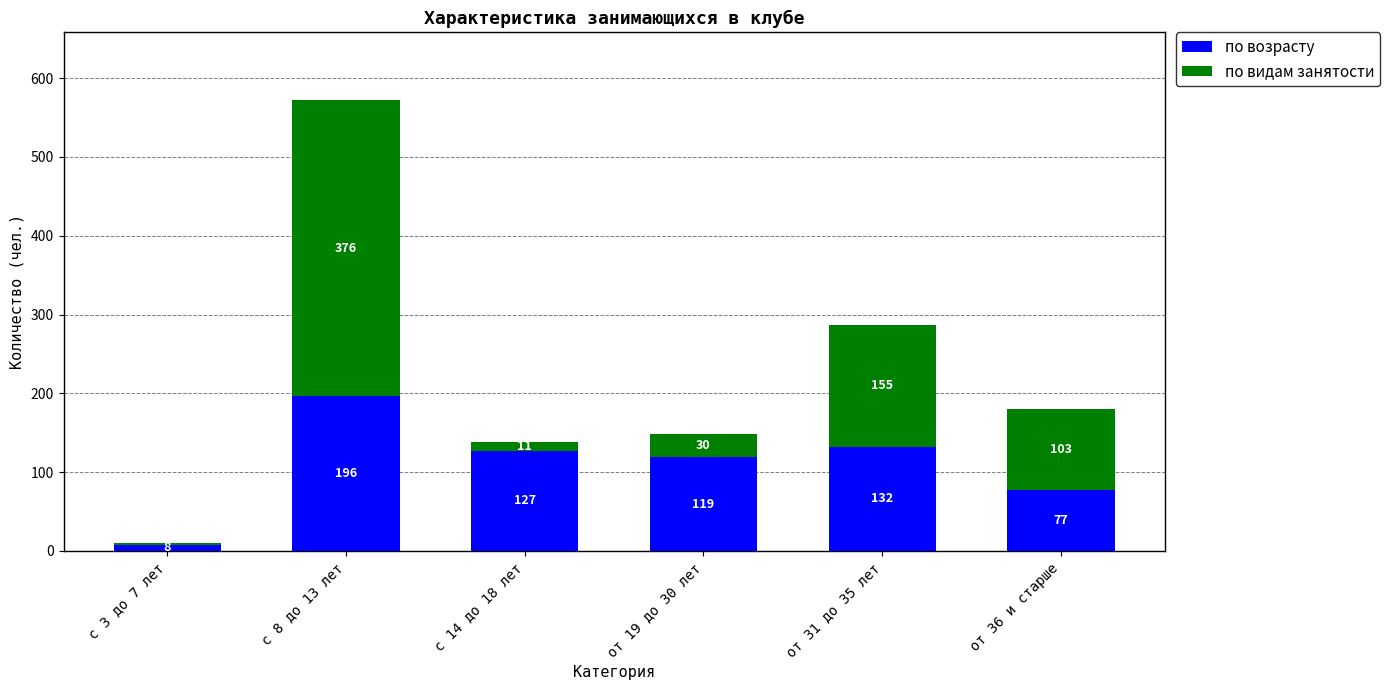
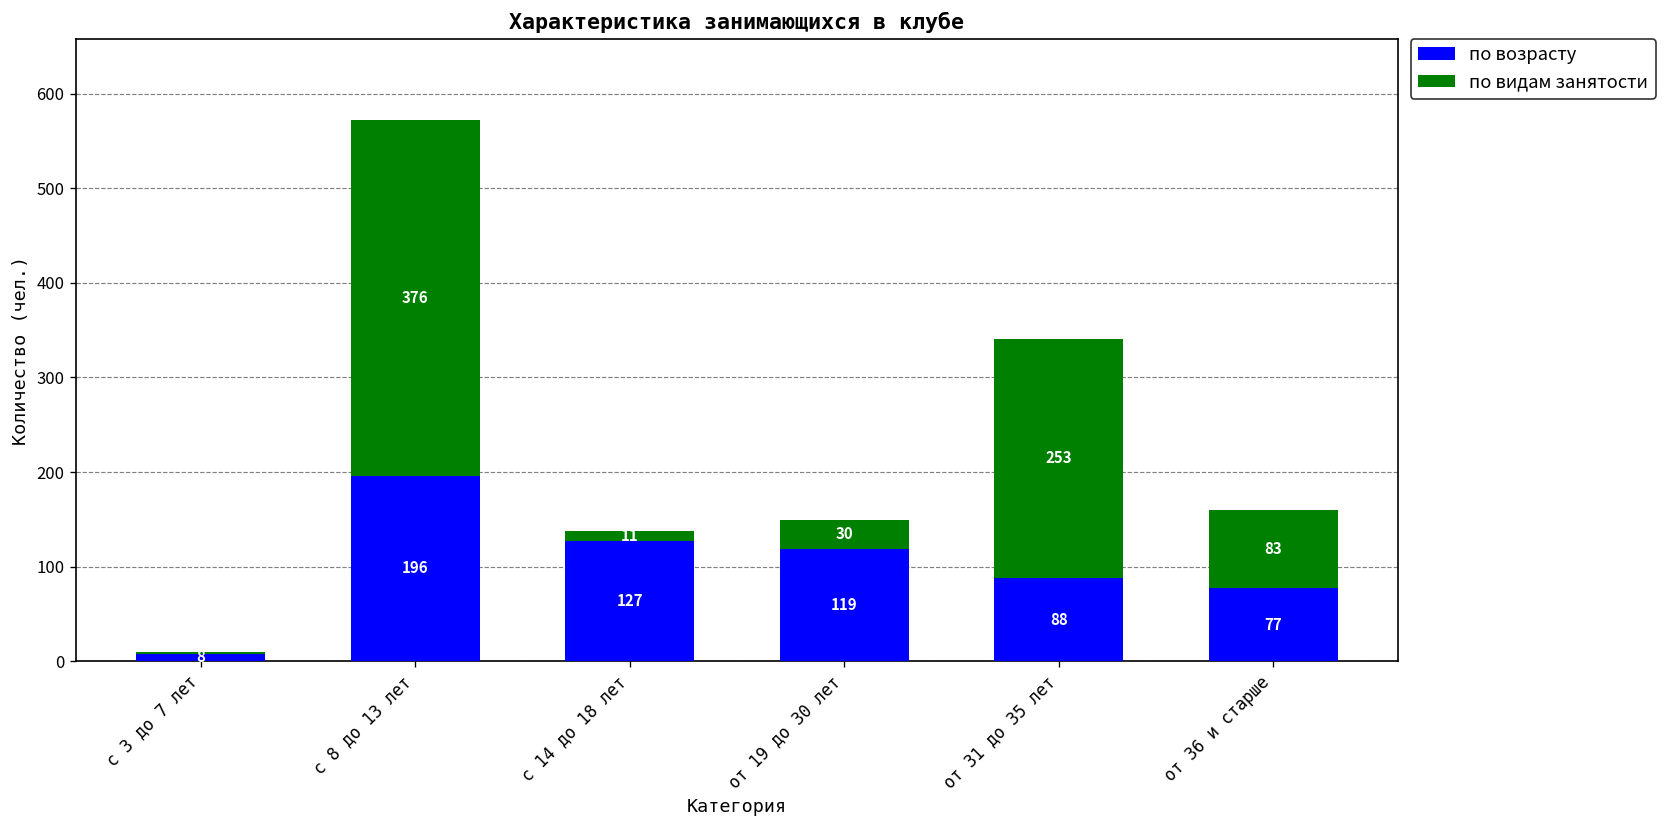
  {
    "по возрасту": {
      "с 3 до 7 лет": 8,
      "с 8 до 13 лет": 196,
      "с 14 до 18 лет": 127,
      "от 19 до 30 лет": 119,
-     "от 31 до 35 лет": 132,
+     "от 31 до 35 лет": 88,
      "от 36 и старше": 77
    },
    "по видам занятости": {
      "с 8 до 13 лет": 376,
      "с 14 до 18 лет": 11,
      "от 19 до 30 лет": 30,
-     "от 31 до 35 лет": 155,
-     "от 36 и старше": 103
+     "от 31 до 35 лет": 253,
+     "от 36 и старше": 83
    }
  }
